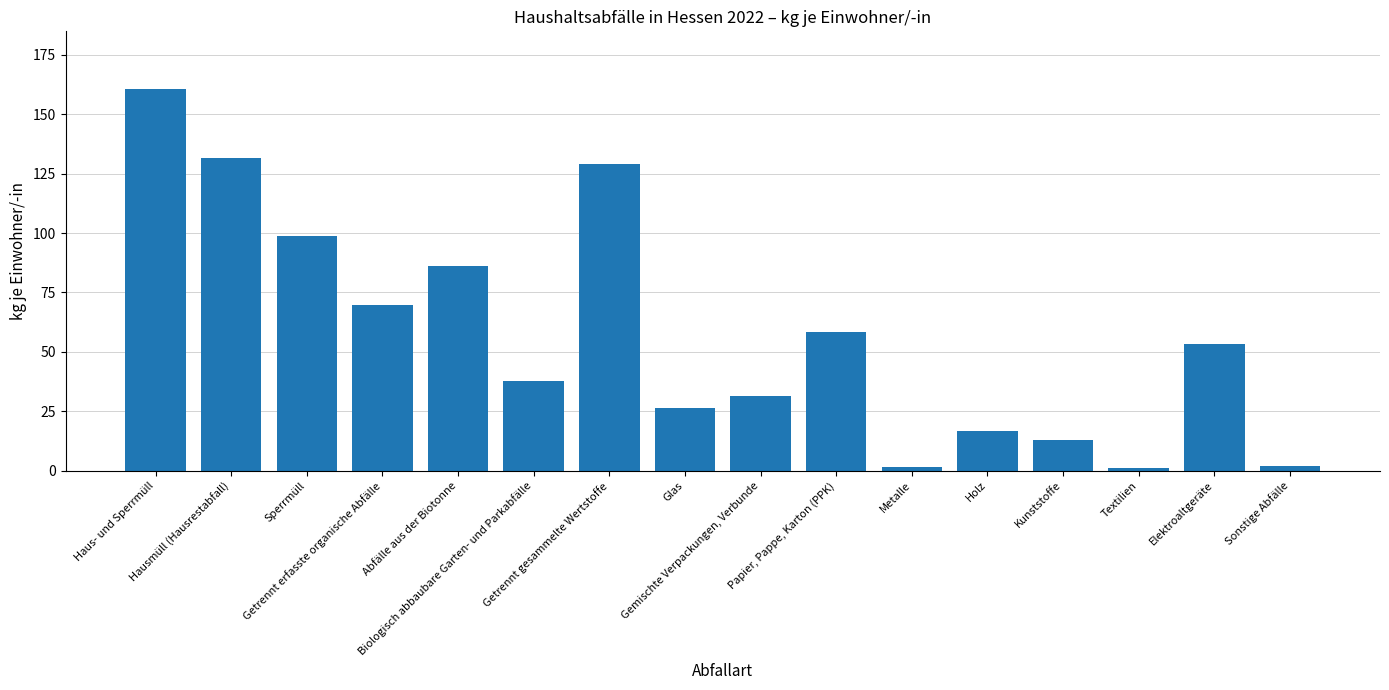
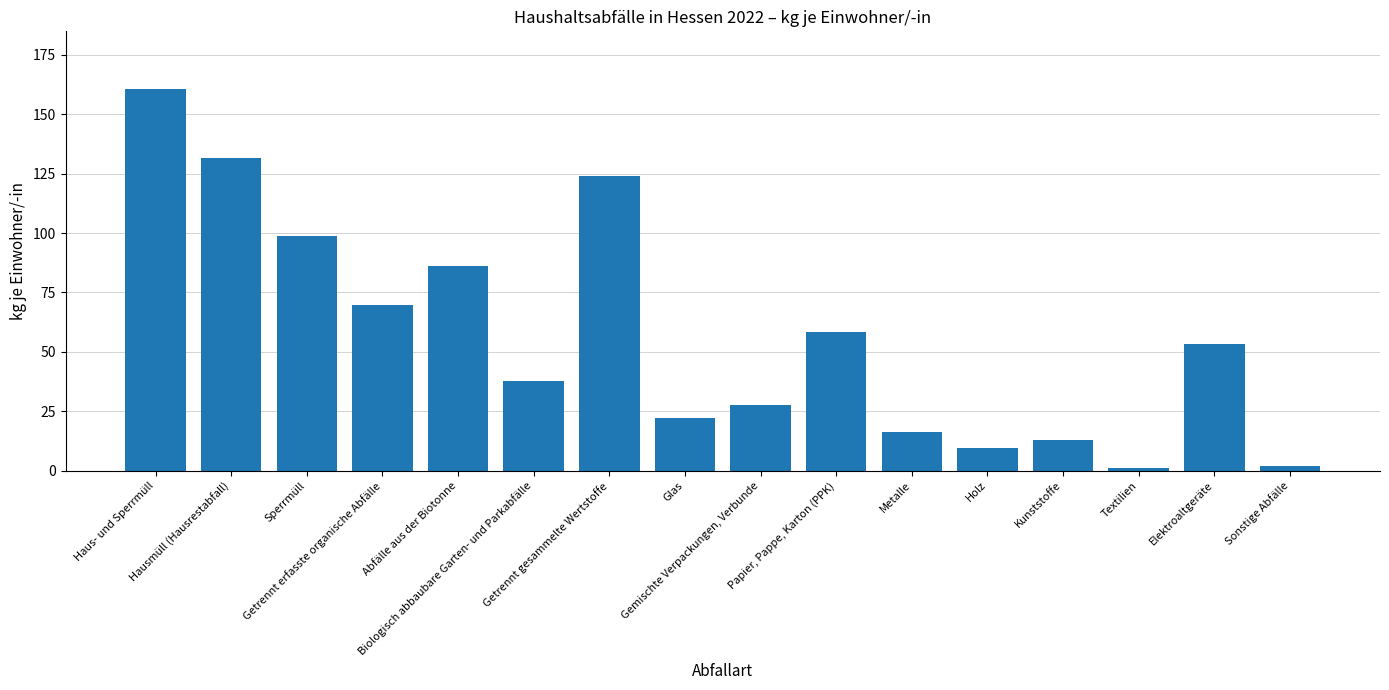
  {
    "Haus- und Sperrmüll": 161,
    "Hausmüll (Hausrestabfall)": 132,
    "Sperrmüll": 99,
    "Getrennt erfasste organische Abfälle": 70,
    "Abfälle aus der Biotonne": 86,
    "Biologisch abbaubare Garten- und Parkabfälle": 38,
-   "Getrennt gesammelte Wertstoffe": 129,
-   "Glas": 26,
-   "Gemischte Verpackungen, Verbunde": 32,
+   "Getrennt gesammelte Wertstoffe": 124,
+   "Glas": 22,
+   "Gemischte Verpackungen, Verbunde": 27,
    "Papier, Pappe, Karton (PPK)": 58,
-   "Metalle": 2,
-   "Holz": 17,
+   "Metalle": 16,
+   "Holz": 9,
    "Kunststoffe": 13,
    "Elektroaltgeräte": 53,
    "Sonstige Abfälle": 2
  }
